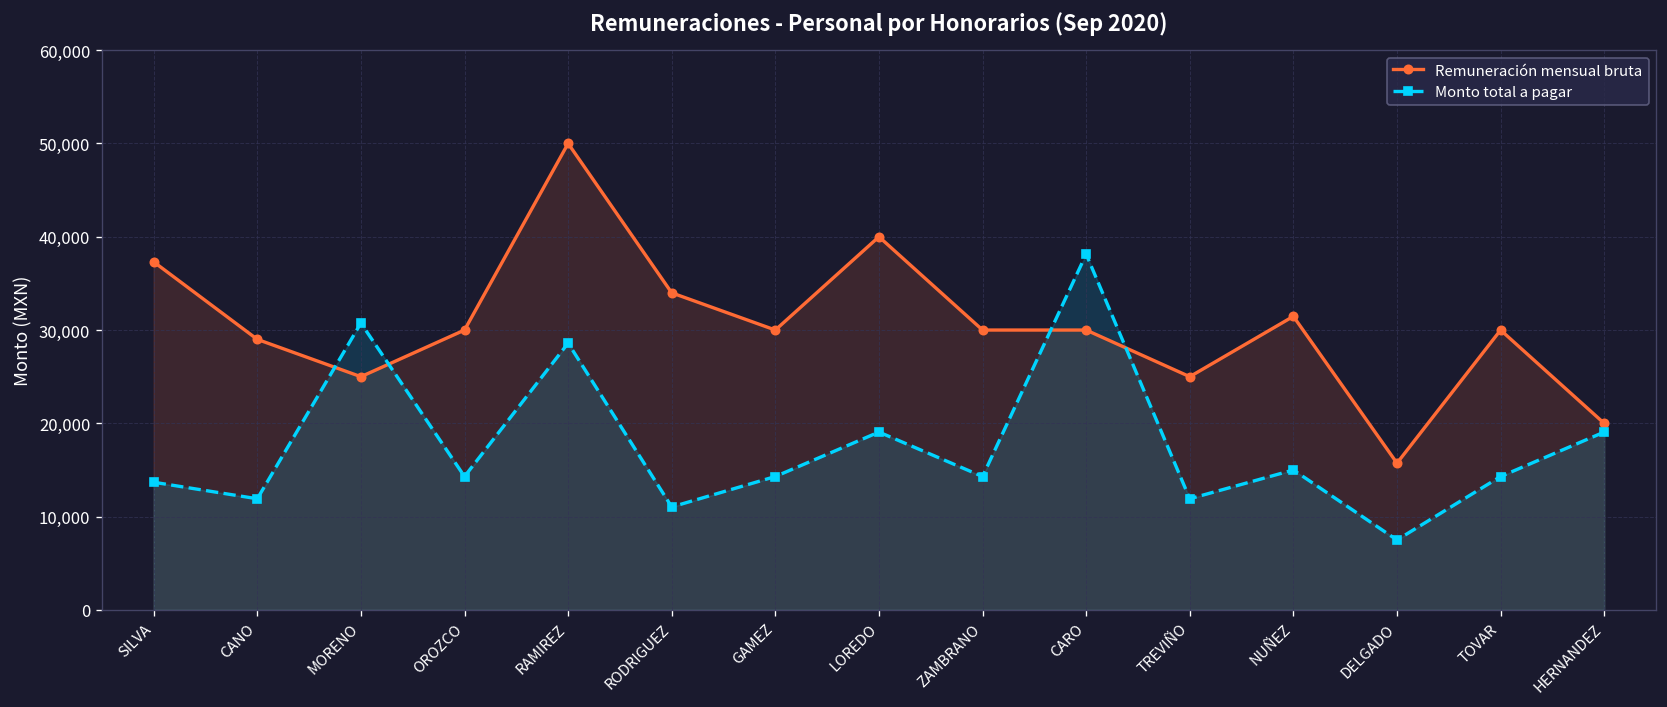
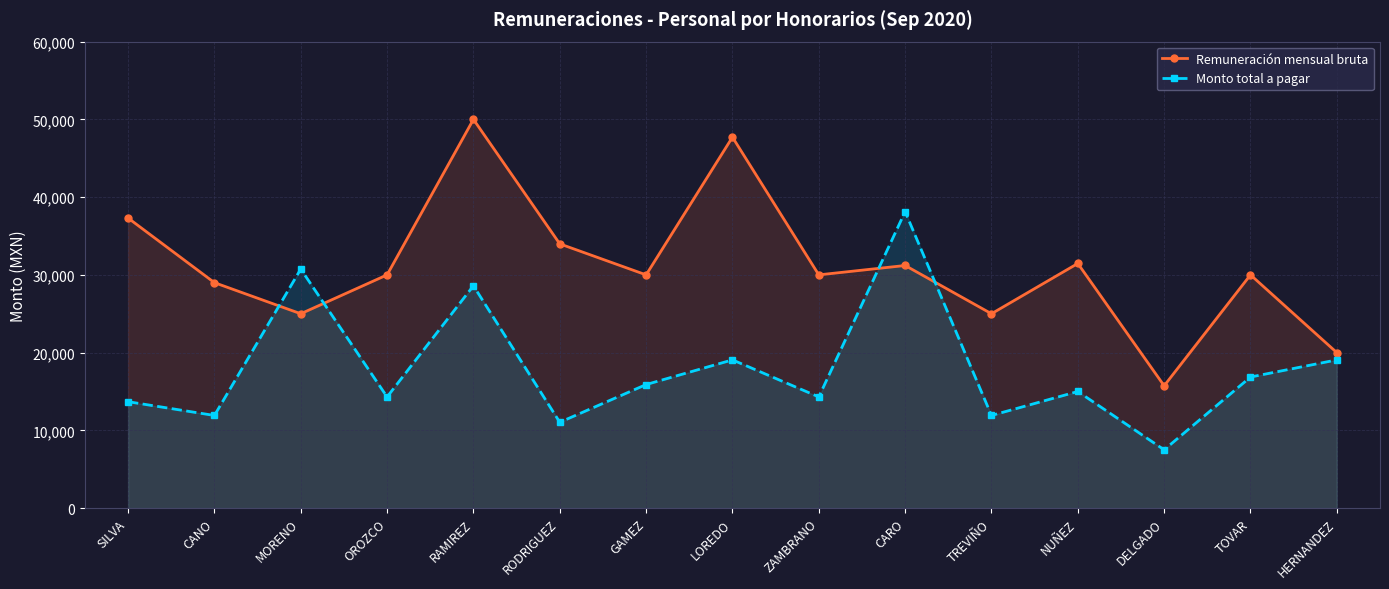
  {
    "Remuneración mensual bruta": {
      "SILVA": "37,000",
      "CANO": "29,000",
      "MORENO": "25,000",
      "OROZCO": "30,000",
      "RAMIREZ": "50,000",
      "RODRIGUEZ": "34,000",
      "GAMEZ": "30,000",
-     "LOREDO": "40,000",
+     "LOREDO": "48,000",
      "ZAMBRANO": "30,000",
-     "CARO": "30,000",
+     "CARO": "31,000",
      "TREVIÑO": "25,000",
      "NUÑEZ": "31,000",
      "DELGADO": "16,000",
      "TOVAR": "30,000",
      "HERNANDEZ": "20,000"
    },
    "Monto total a pagar": {
      "SILVA": "14,000",
      "CANO": "12,000",
      "MORENO": "31,000",
      "OROZCO": "14,000",
      "RAMIREZ": "29,000",
      "RODRIGUEZ": "11,000",
-     "GAMEZ": "14,000",
+     "GAMEZ": "16,000",
      "LOREDO": "19,000",
      "ZAMBRANO": "14,000",
      "CARO": "38,000",
      "TREVIÑO": "12,000",
      "NUÑEZ": "15,000",
      "DELGADO": "8,000",
-     "TOVAR": "14,000",
+     "TOVAR": "17,000",
      "HERNANDEZ": "19,000"
    }
  }
